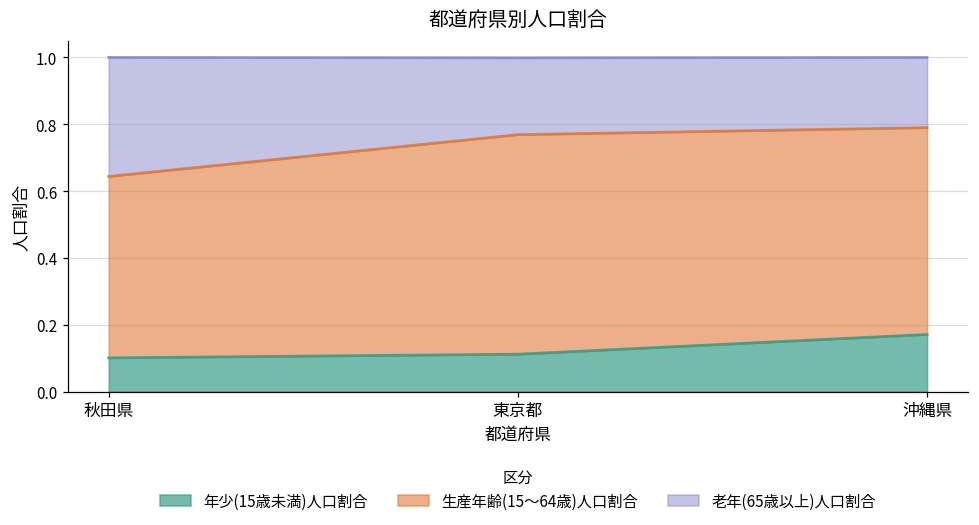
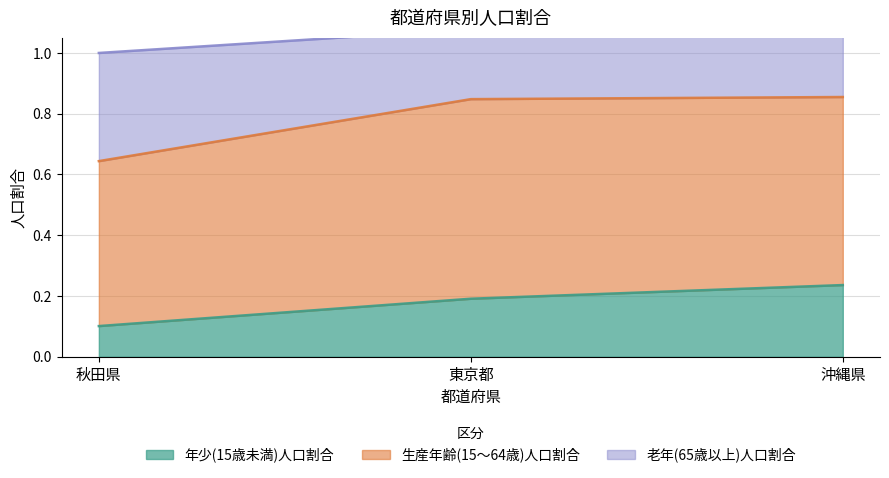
  {
    "年少(15歳未満)人口割合": {
      "秋田県": 0.10,
-     "東京都": 0.11,
-     "沖縄県": 0.17
+     "東京都": 0.19,
+     "沖縄県": 0.24
    },
    "生産年齢(15～64歳)人口割合": {
      "秋田県": 0.54,
      "東京都": 0.66,
      "沖縄県": 0.62
    },
    "老年(65歳以上)人口割合": {
      "秋田県": 0.36
    }
  }
